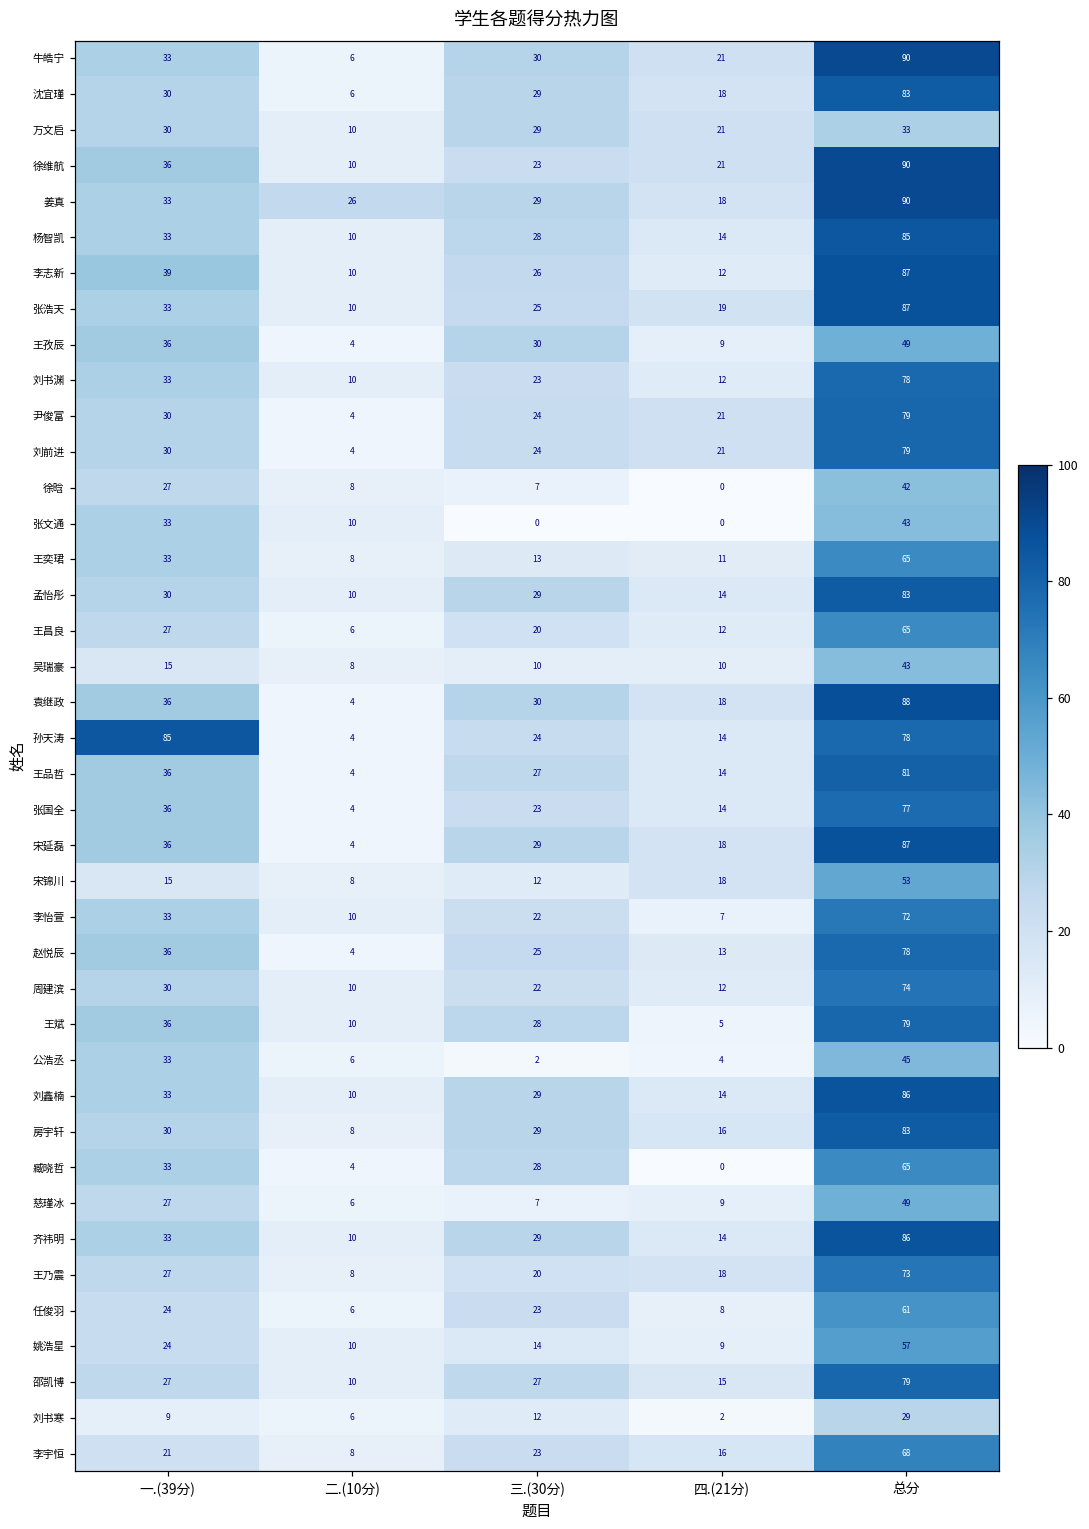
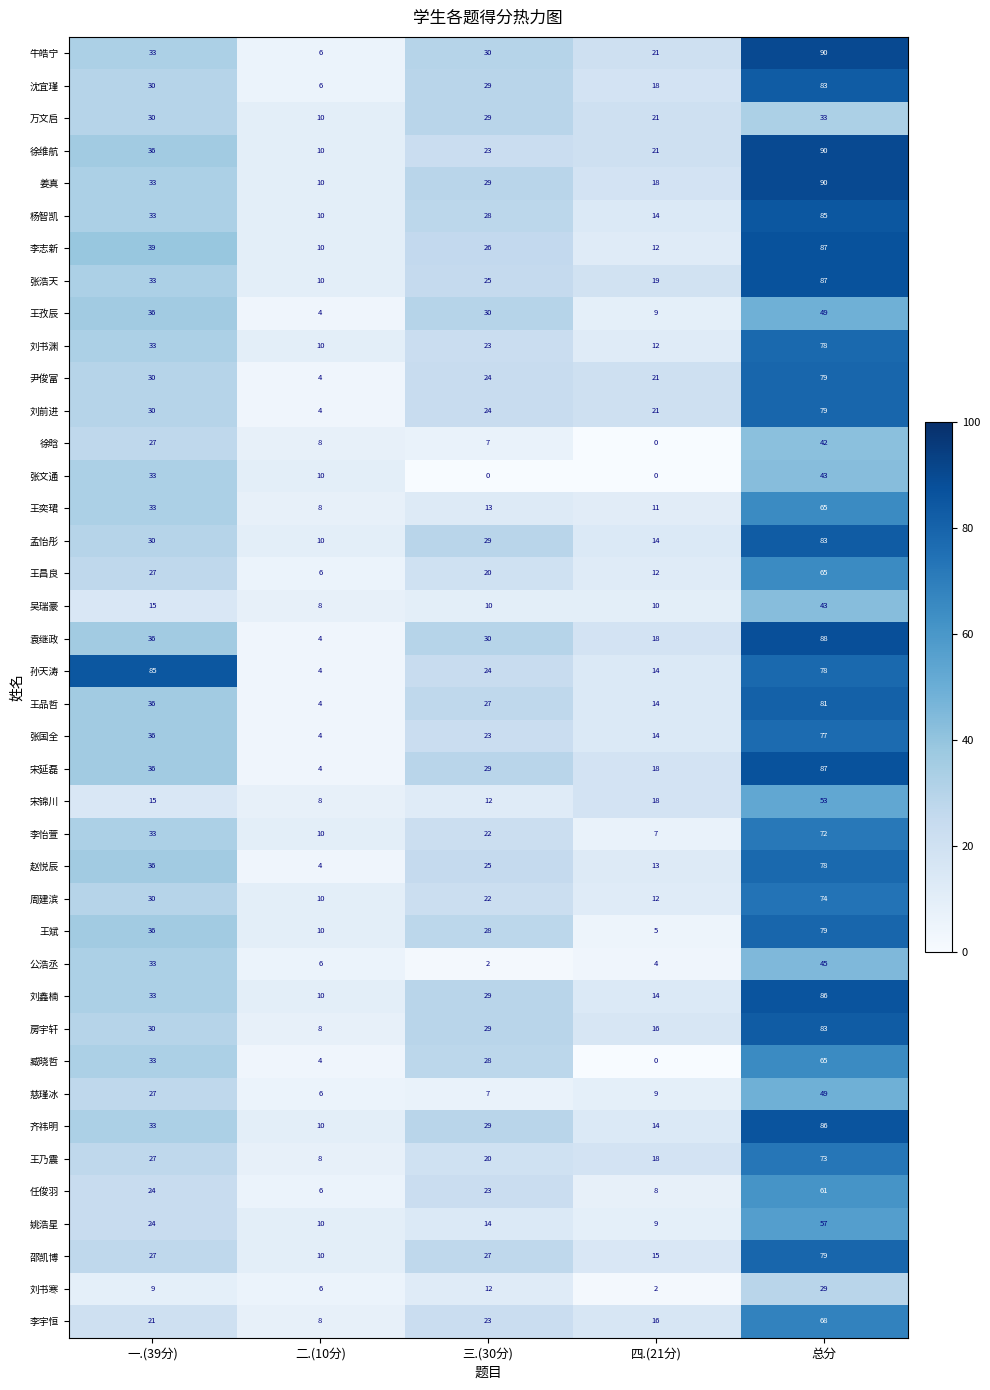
  {
    "牛皓宁": {
      "一.(39分)": 33,
      "二.(10分)": 6,
      "三.(30分)": 30,
      "四.(21分)": 21,
      "总分": 90
    },
    "沈宜瑾": {
      "一.(39分)": 30,
      "二.(10分)": 6,
      "三.(30分)": 29,
      "四.(21分)": 18,
      "总分": 83
    },
    "万文启": {
      "一.(39分)": 30,
      "二.(10分)": 10,
      "三.(30分)": 29,
      "四.(21分)": 21,
      "总分": 33
    },
    "徐维航": {
      "一.(39分)": 36,
      "二.(10分)": 10,
      "三.(30分)": 23,
      "四.(21分)": 21,
      "总分": 90
    },
    "姜真": {
      "一.(39分)": 33,
-     "二.(10分)": 26,
+     "二.(10分)": 10,
      "三.(30分)": 29,
      "四.(21分)": 18,
      "总分": 90
    },
    "杨智凯": {
      "一.(39分)": 33,
      "二.(10分)": 10,
      "三.(30分)": 28,
      "四.(21分)": 14,
      "总分": 85
    },
    "李志新": {
      "一.(39分)": 39,
      "二.(10分)": 10,
      "三.(30分)": 26,
      "四.(21分)": 12,
      "总分": 87
    },
    "张浩天": {
      "一.(39分)": 33,
      "二.(10分)": 10,
      "三.(30分)": 25,
      "四.(21分)": 19,
      "总分": 87
    },
    "王孜辰": {
      "一.(39分)": 36,
      "二.(10分)": 4,
      "三.(30分)": 30,
      "四.(21分)": 9,
      "总分": 49
    },
    "刘书渊": {
      "一.(39分)": 33,
      "二.(10分)": 10,
      "三.(30分)": 23,
      "四.(21分)": 12,
      "总分": 78
    },
    "尹俊富": {
      "一.(39分)": 30,
      "二.(10分)": 4,
      "三.(30分)": 24,
      "四.(21分)": 21,
      "总分": 79
    },
    "刘前进": {
      "一.(39分)": 30,
      "二.(10分)": 4,
      "三.(30分)": 24,
      "四.(21分)": 21,
      "总分": 79
    },
    "徐晗": {
      "一.(39分)": 27,
      "二.(10分)": 8,
      "三.(30分)": 7,
      "四.(21分)": 0,
      "总分": 42
    },
    "张文通": {
      "一.(39分)": 33,
      "二.(10分)": 10,
      "三.(30分)": 0,
      "四.(21分)": 0,
      "总分": 43
    },
    "王奕珺": {
      "一.(39分)": 33,
      "二.(10分)": 8,
      "三.(30分)": 13,
      "四.(21分)": 11,
      "总分": 65
    },
    "孟怡彤": {
      "一.(39分)": 30,
      "二.(10分)": 10,
      "三.(30分)": 29,
      "四.(21分)": 14,
      "总分": 83
    },
    "王昌良": {
      "一.(39分)": 27,
      "二.(10分)": 6,
      "三.(30分)": 20,
      "四.(21分)": 12,
      "总分": 65
    },
    "吴瑞豪": {
      "一.(39分)": 15,
      "二.(10分)": 8,
      "三.(30分)": 10,
      "四.(21分)": 10,
      "总分": 43
    },
    "袁继政": {
      "一.(39分)": 36,
      "二.(10分)": 4,
      "三.(30分)": 30,
      "四.(21分)": 18,
      "总分": 88
    },
    "孙天涛": {
      "一.(39分)": 85,
      "二.(10分)": 4,
      "三.(30分)": 24,
      "四.(21分)": 14,
      "总分": 78
    },
    "王品哲": {
      "一.(39分)": 36,
      "二.(10分)": 4,
      "三.(30分)": 27,
      "四.(21分)": 14,
      "总分": 81
    },
    "张国全": {
      "一.(39分)": 36,
      "二.(10分)": 4,
      "三.(30分)": 23,
      "四.(21分)": 14,
      "总分": 77
    },
    "宋延磊": {
      "一.(39分)": 36,
      "二.(10分)": 4,
      "三.(30分)": 29,
      "四.(21分)": 18,
      "总分": 87
    },
    "宋锦川": {
      "一.(39分)": 15,
      "二.(10分)": 8,
      "三.(30分)": 12,
      "四.(21分)": 18,
      "总分": 53
    },
    "李怡萱": {
      "一.(39分)": 33,
      "二.(10分)": 10,
      "三.(30分)": 22,
      "四.(21分)": 7,
      "总分": 72
    },
    "赵悦辰": {
      "一.(39分)": 36,
      "二.(10分)": 4,
      "三.(30分)": 25,
      "四.(21分)": 13,
      "总分": 78
    },
    "周建滨": {
      "一.(39分)": 30,
      "二.(10分)": 10,
      "三.(30分)": 22,
      "四.(21分)": 12,
      "总分": 74
    },
    "王斌": {
      "一.(39分)": 36,
      "二.(10分)": 10,
      "三.(30分)": 28,
      "四.(21分)": 5,
      "总分": 79
    },
    "公浩丞": {
      "一.(39分)": 33,
      "二.(10分)": 6,
      "三.(30分)": 2,
      "四.(21分)": 4,
      "总分": 45
    },
    "刘鑫楠": {
      "一.(39分)": 33,
      "二.(10分)": 10,
      "三.(30分)": 29,
      "四.(21分)": 14,
      "总分": 86
    },
    "房宇轩": {
      "一.(39分)": 30,
      "二.(10分)": 8,
      "三.(30分)": 29,
      "四.(21分)": 16,
      "总分": 83
    },
    "臧晓哲": {
      "一.(39分)": 33,
      "二.(10分)": 4,
      "三.(30分)": 28,
      "四.(21分)": 0,
      "总分": 65
    },
    "慈瑾冰": {
      "一.(39分)": 27,
      "二.(10分)": 6,
      "三.(30分)": 7,
      "四.(21分)": 9,
      "总分": 49
    },
    "齐祎明": {
      "一.(39分)": 33,
      "二.(10分)": 10,
      "三.(30分)": 29,
      "四.(21分)": 14,
      "总分": 86
    },
    "王乃震": {
      "一.(39分)": 27,
      "二.(10分)": 8,
      "三.(30分)": 20,
      "四.(21分)": 18,
      "总分": 73
    },
    "任俊羽": {
      "一.(39分)": 24,
      "二.(10分)": 6,
      "三.(30分)": 23,
      "四.(21分)": 8,
      "总分": 61
    },
    "姚浩星": {
      "一.(39分)": 24,
      "二.(10分)": 10,
      "三.(30分)": 14,
      "四.(21分)": 9,
      "总分": 57
    },
    "邵凯博": {
      "一.(39分)": 27,
      "二.(10分)": 10,
      "三.(30分)": 27,
      "四.(21分)": 15,
      "总分": 79
    },
    "刘书寒": {
      "一.(39分)": 9,
      "二.(10分)": 6,
      "三.(30分)": 12,
      "四.(21分)": 2,
      "总分": 29
    },
    "李宇恒": {
      "一.(39分)": 21,
      "二.(10分)": 8,
      "三.(30分)": 23,
      "四.(21分)": 16,
      "总分": 68
    }
  }
